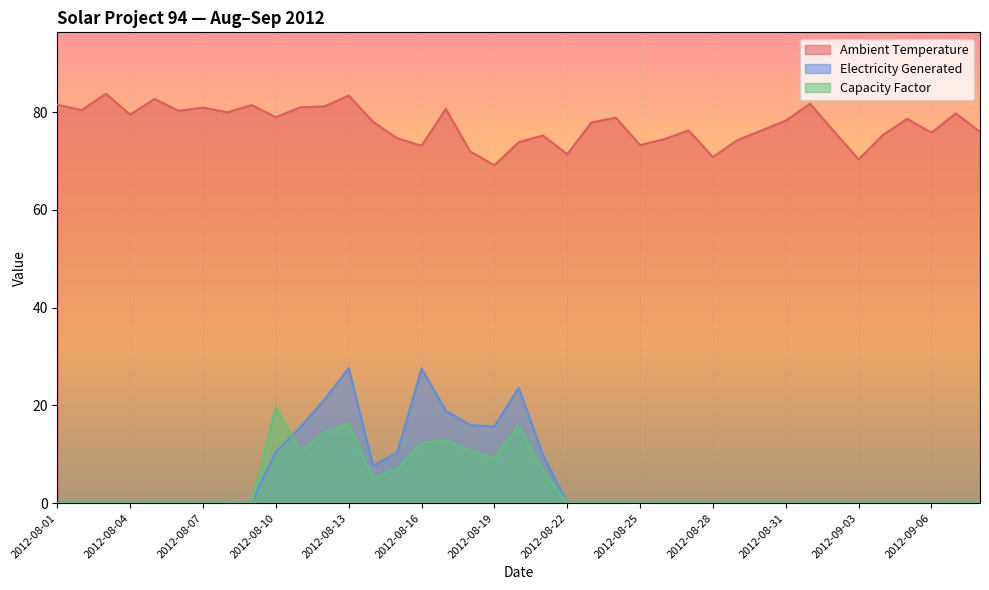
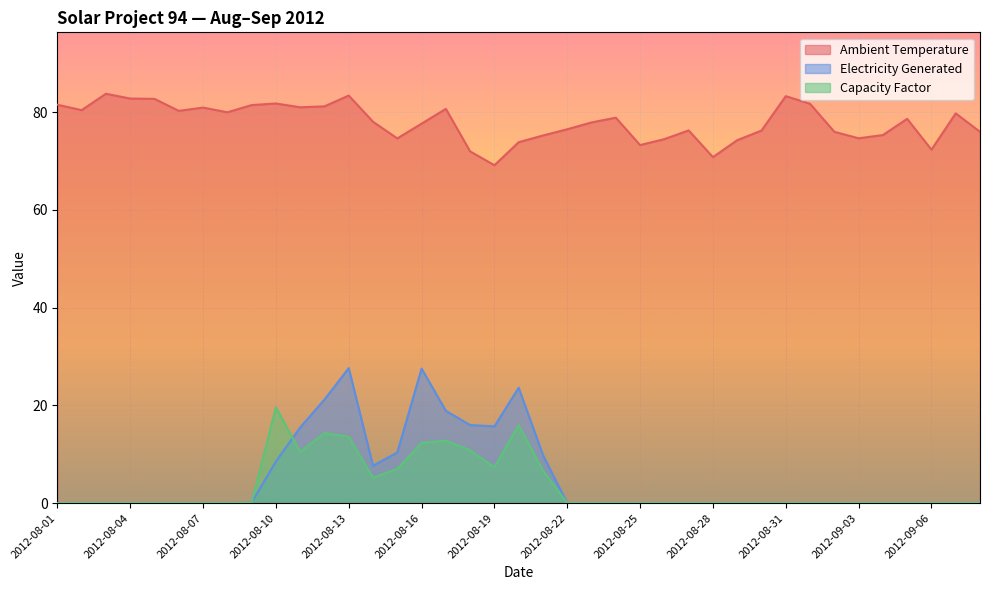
  {
    "Ambient Temperature": {
      "2012-08-01": 82,
-     "2012-08-04": 79,
+     "2012-08-04": 83,
      "2012-08-07": 81,
-     "2012-08-10": 79,
+     "2012-08-10": 82,
      "2012-08-13": 83,
-     "2012-08-16": 73,
+     "2012-08-16": 78,
      "2012-08-19": 69,
-     "2012-08-22": 71,
+     "2012-08-22": 76,
      "2012-08-25": 73,
      "2012-08-28": 71,
-     "2012-08-31": 78,
-     "2012-09-03": 70,
-     "2012-09-06": 76
+     "2012-08-31": 83,
+     "2012-09-03": 75,
+     "2012-09-06": 72
    },
    "Electricity Generated": {
-     "2012-08-10": 10,
+     "2012-08-10": 9,
      "2012-08-13": 28,
      "2012-08-16": 28,
      "2012-08-19": 16
    },
    "Capacity Factor": {
      "2012-08-10": 20,
-     "2012-08-13": 16,
+     "2012-08-13": 14,
      "2012-08-16": 12,
-     "2012-08-19": 9
+     "2012-08-19": 7
    }
  }
